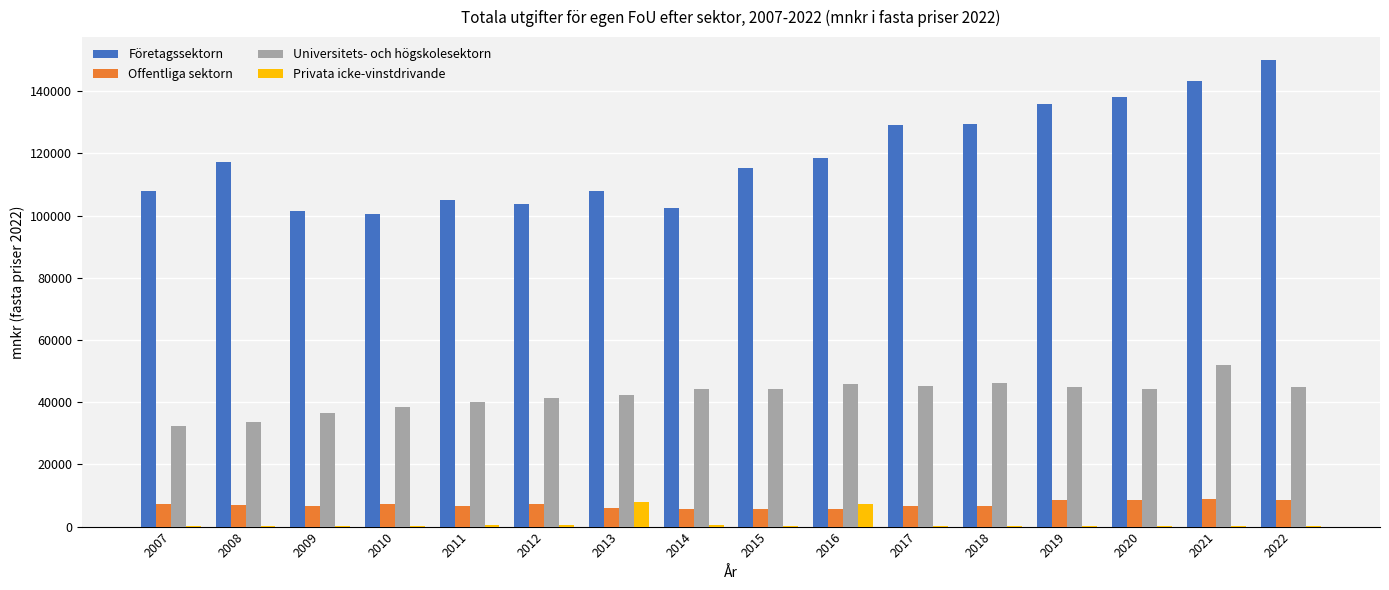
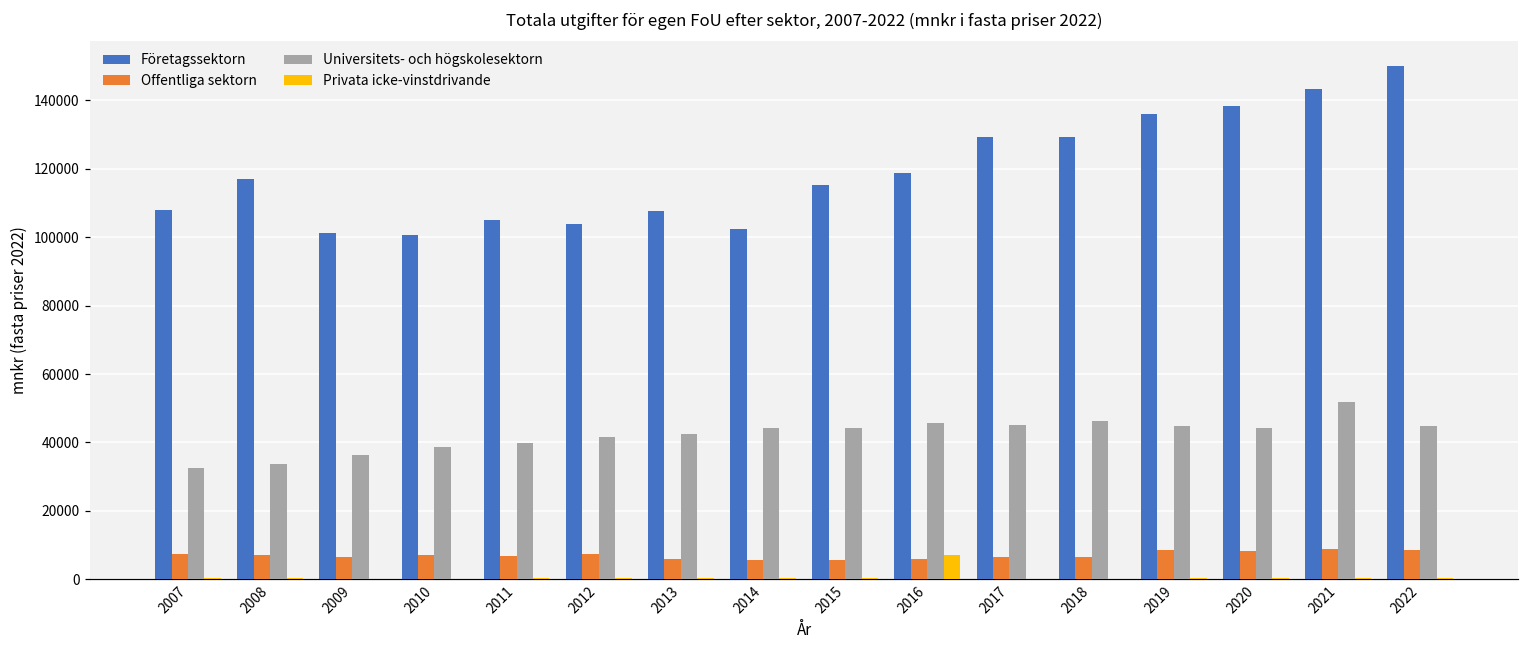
  {
    "Företagssektorn": {
      "2007": 108000,
      "2008": 117000,
      "2009": 101000,
      "2010": 101000,
      "2011": 105000,
      "2012": 104000,
      "2013": 108000,
      "2014": 102000,
      "2015": 115000,
      "2016": 119000,
      "2017": 129000,
      "2018": 129000,
      "2019": 136000,
      "2020": 138000,
      "2021": 143000,
      "2022": 150000
    },
    "Offentliga sektorn": {
      "2007": 7000,
      "2008": 7000,
      "2009": 6000,
      "2010": 7000,
      "2011": 7000,
      "2012": 7000,
      "2013": 6000,
      "2014": 6000,
      "2015": 6000,
      "2016": 6000,
      "2017": 7000,
      "2018": 7000,
      "2019": 9000,
      "2020": 8000,
      "2021": 9000,
      "2022": 9000
    },
    "Universitets- och högskolesektorn": {
      "2007": 32000,
      "2008": 34000,
      "2009": 36000,
      "2010": 39000,
      "2011": 40000,
      "2012": 42000,
      "2013": 42000,
      "2014": 44000,
      "2015": 44000,
      "2016": 46000,
      "2017": 45000,
      "2018": 46000,
      "2019": 45000,
      "2020": 44000,
      "2021": 52000,
      "2022": 45000
    },
    "Privata icke-vinstdrivande": {
-     "2013": 8000,
+     "2013": 0,
      "2016": 7000
    }
  }
